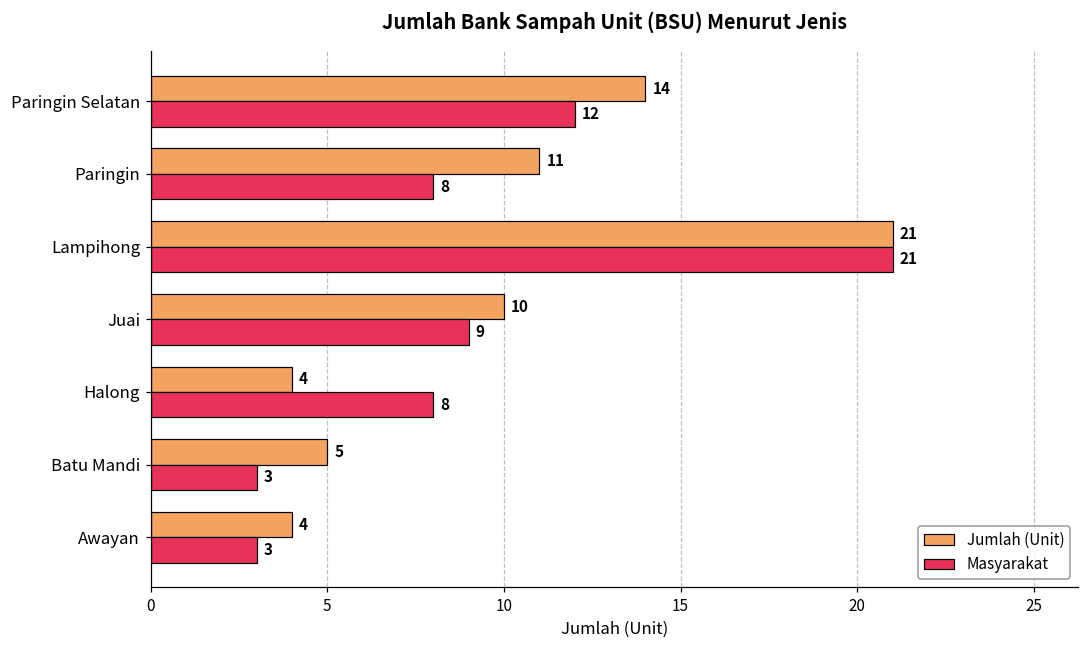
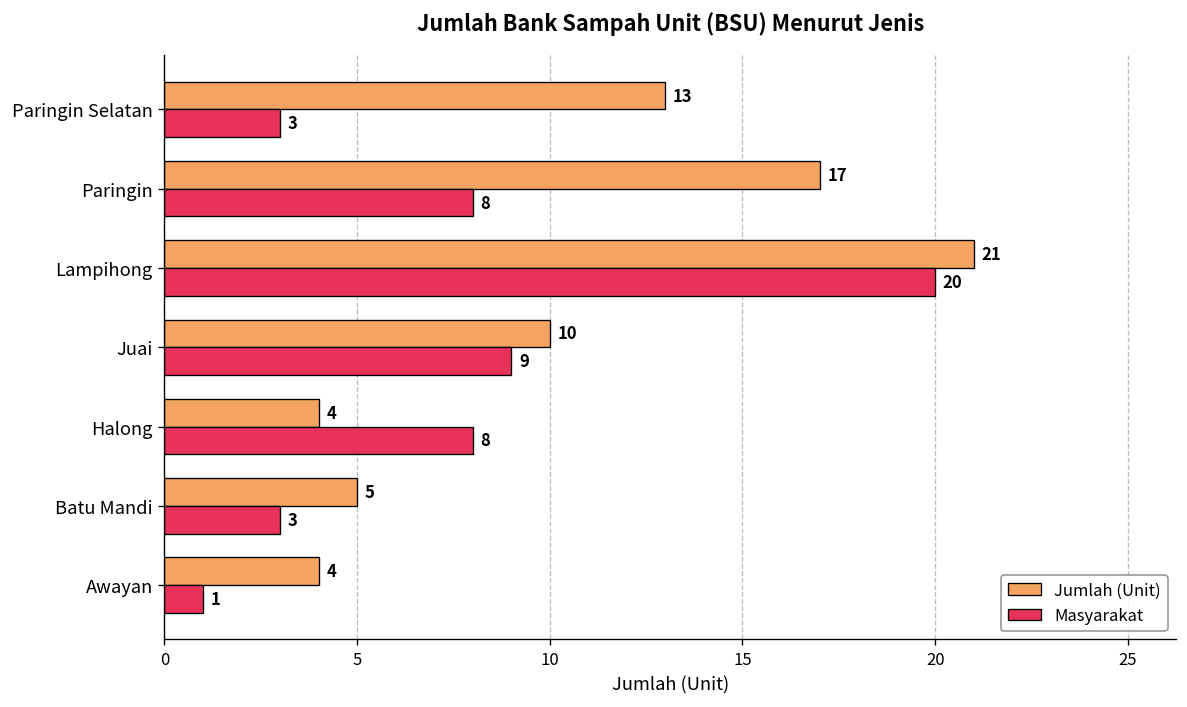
  {
    "Jumlah (Unit)": {
-     "Paringin Selatan": 14,
-     "Paringin": 11,
+     "Paringin Selatan": 13,
+     "Paringin": 17,
      "Lampihong": 21,
      "Juai": 10,
      "Halong": 4,
      "Batu Mandi": 5,
      "Awayan": 4
    },
    "Masyarakat": {
-     "Paringin Selatan": 12,
+     "Paringin Selatan": 3,
      "Paringin": 8,
-     "Lampihong": 21,
+     "Lampihong": 20,
      "Juai": 9,
      "Halong": 8,
      "Batu Mandi": 3,
-     "Awayan": 3
+     "Awayan": 1
    }
  }
